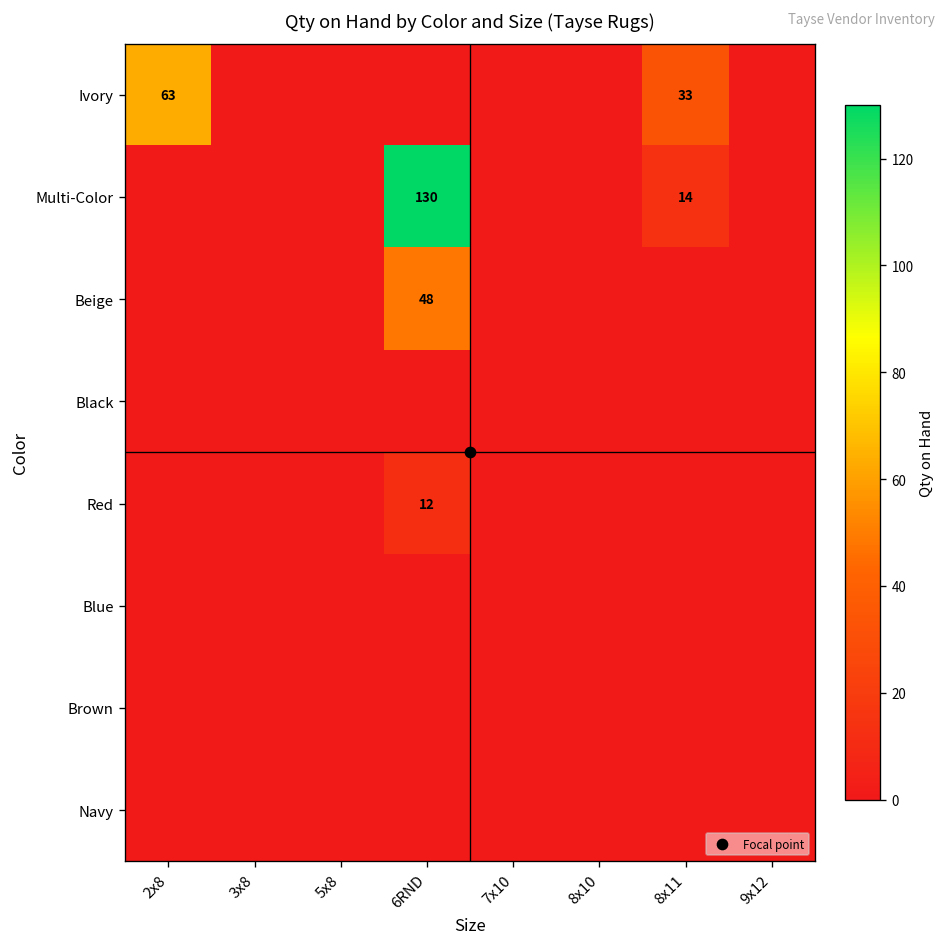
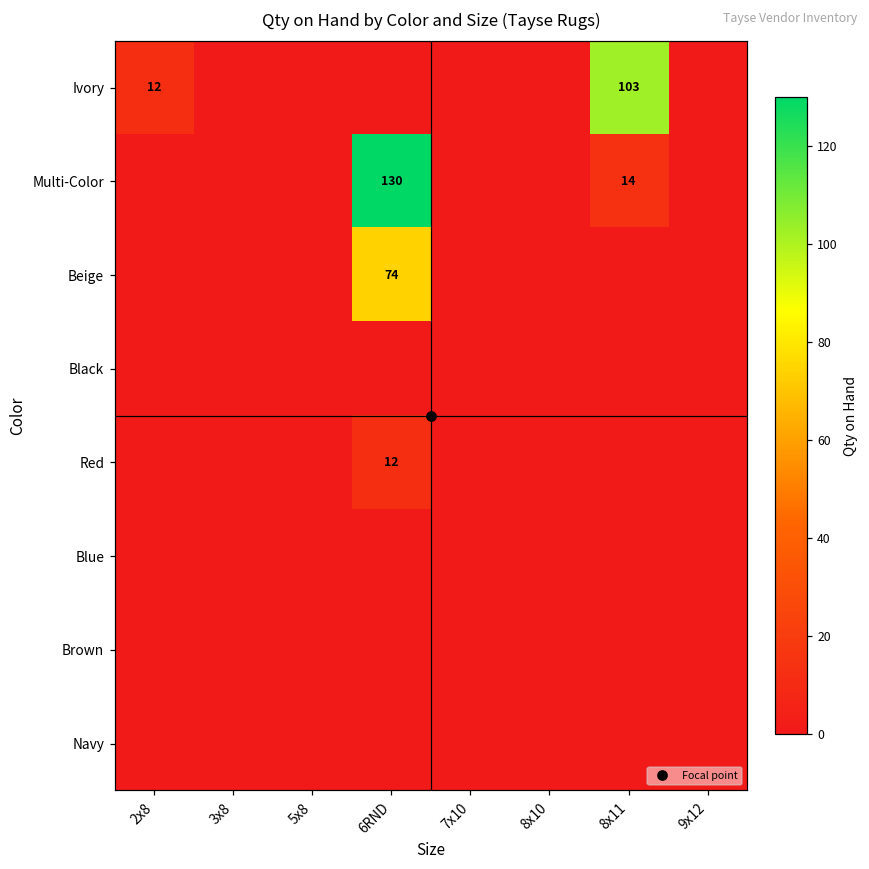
  {
    "Ivory": {
-     "2x8": 63,
-     "8x11": 33
+     "2x8": 12,
+     "8x11": 103
    },
    "Multi-Color": {
      "6RND": 130,
      "8x11": 14
    },
    "Beige": {
-     "6RND": 48
+     "6RND": 74
    },
    "Red": {
      "6RND": 12
    }
  }
